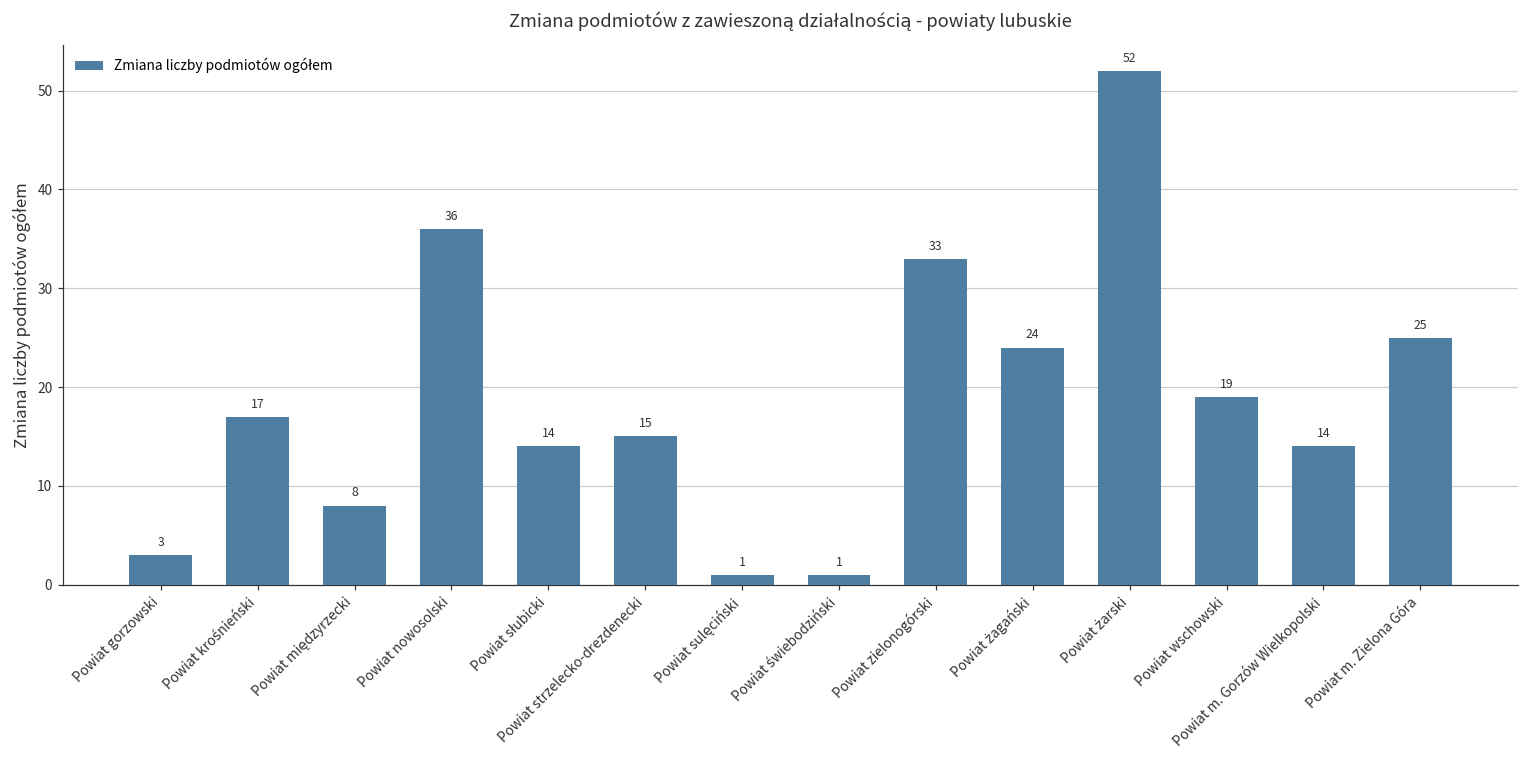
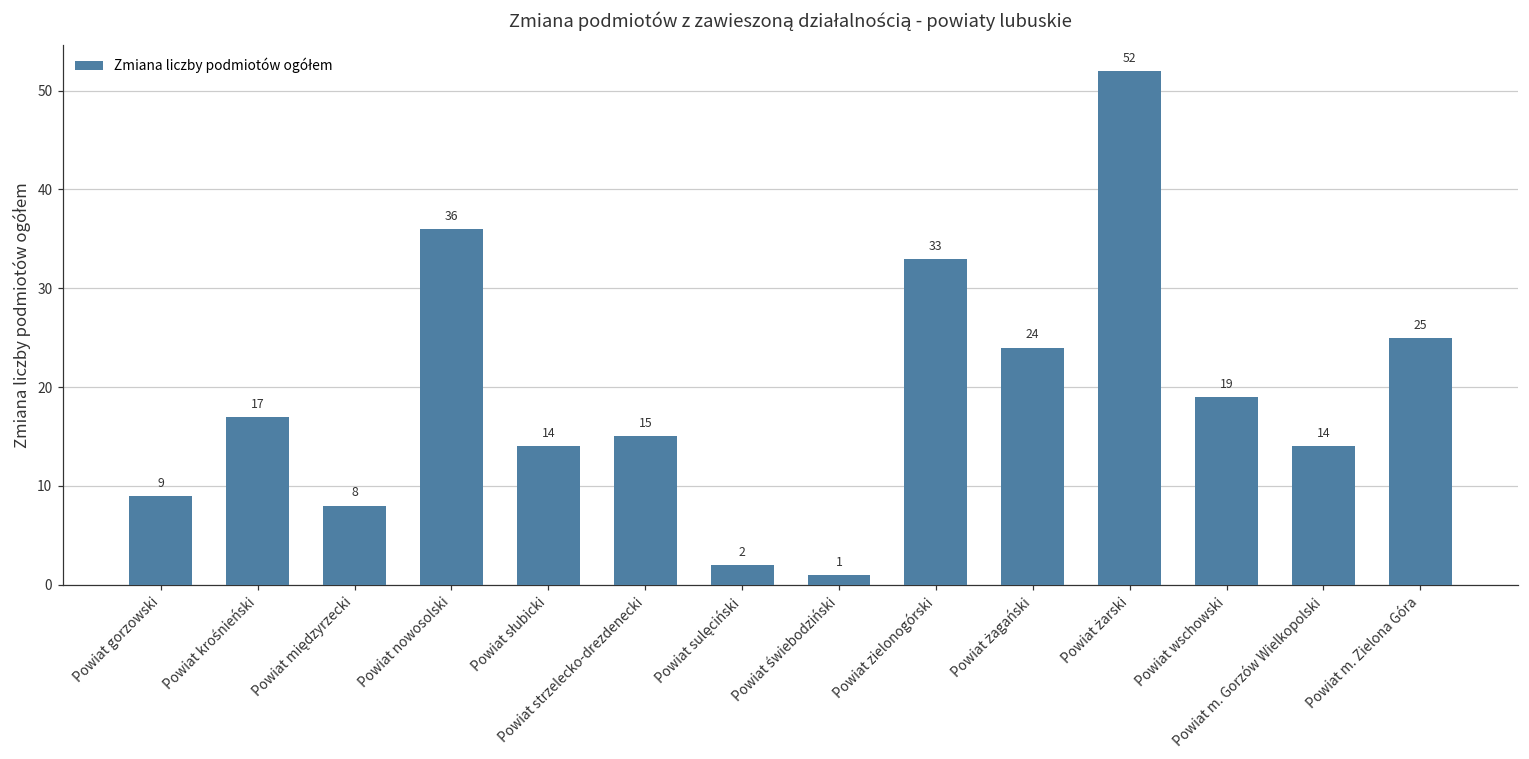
  {
-   "Powiat gorzowski": 3,
+   "Powiat gorzowski": 9,
    "Powiat krośnieński": 17,
    "Powiat międzyrzecki": 8,
    "Powiat nowosolski": 36,
    "Powiat słubicki": 14,
    "Powiat strzelecko-drezdenecki": 15,
-   "Powiat sulęciński": 1,
+   "Powiat sulęciński": 2,
    "Powiat świebodziński": 1,
    "Powiat zielonogórski": 33,
    "Powiat żagański": 24,
    "Powiat żarski": 52,
    "Powiat wschowski": 19,
    "Powiat m. Gorzów Wielkopolski": 14,
    "Powiat m. Zielona Góra": 25
  }
